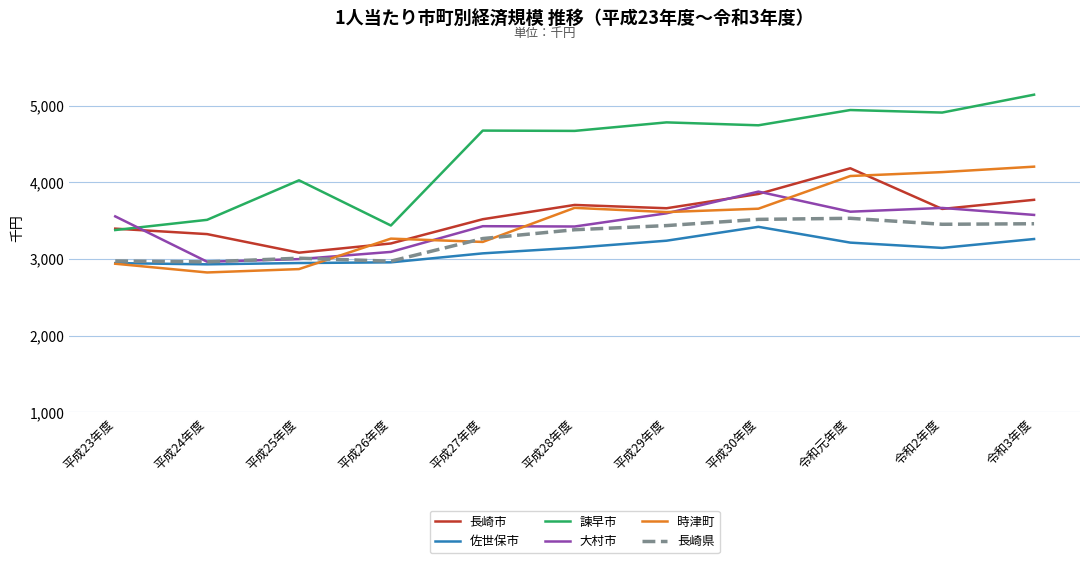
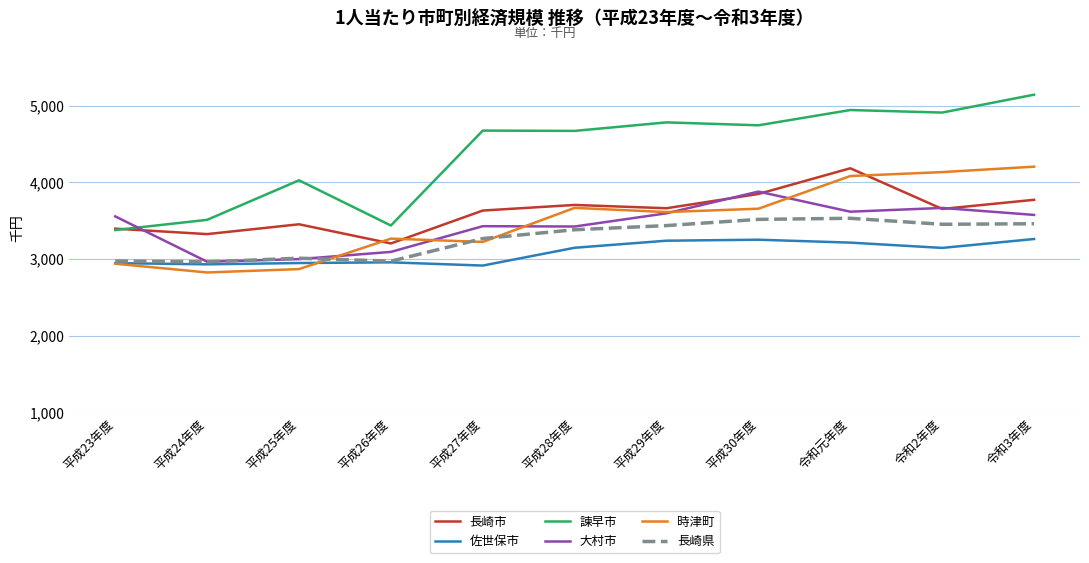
  {
    "長崎市": {
      "平成24年度": "3,300",
-     "平成25年度": "3,100",
+     "平成25年度": "3,500",
      "平成26年度": "3,200",
-     "平成27年度": "3,500",
+     "平成27年度": "3,600",
      "平成28年度": "3,700",
      "平成29年度": "3,700",
      "令和元年度": "4,200",
      "令和3年度": "3,800"
    },
    "佐世保市": {
      "平成25年度": "2,900",
-     "平成27年度": "3,100",
+     "平成27年度": "2,900",
      "平成28年度": "3,100",
      "平成29年度": "3,200",
-     "平成30年度": "3,400",
+     "平成30年度": "3,300",
      "令和元年度": "3,200",
      "令和2年度": "3,100",
      "令和3年度": "3,300"
    },
    "諫早市": {
      "平成24年度": "3,500",
      "平成25年度": "4,000",
      "平成26年度": "3,400",
      "平成27年度": "4,700",
      "平成28年度": "4,700",
      "平成29年度": "4,800",
      "平成30年度": "4,700",
      "令和元年度": "4,900",
      "令和2年度": "4,900",
      "令和3年度": "5,100"
    },
    "大村市": {
      "平成23年度": "3,600",
      "平成26年度": "3,100",
      "平成27年度": "3,400",
      "平成28年度": "3,400",
      "令和元年度": "3,600",
      "令和3年度": "3,600"
    },
    "時津町": {
      "平成24年度": "2,800",
      "平成25年度": "2,900",
      "平成26年度": "3,300",
      "平成27年度": "3,200",
      "平成28年度": "3,700",
      "平成30年度": "3,700",
      "令和元年度": "4,100",
      "令和2年度": "4,100",
      "令和3年度": "4,200"
    },
    "長崎県": {
      "平成27年度": "3,300",
      "平成28年度": "3,400",
      "平成29年度": "3,400",
      "平成30年度": "3,500",
      "令和元年度": "3,500",
      "令和2年度": "3,500",
      "令和3年度": "3,500"
    }
  }
